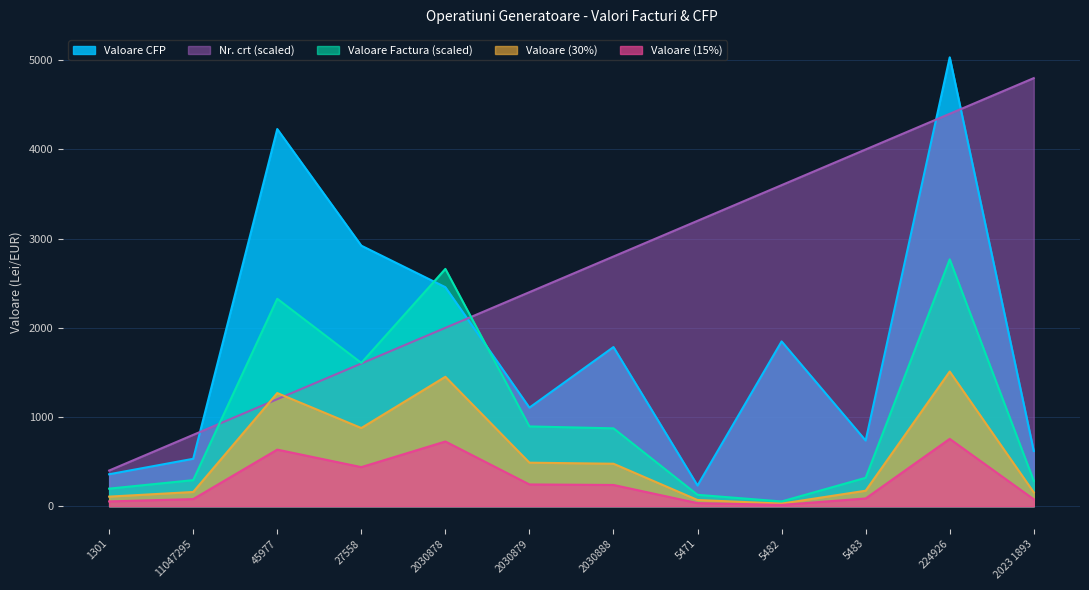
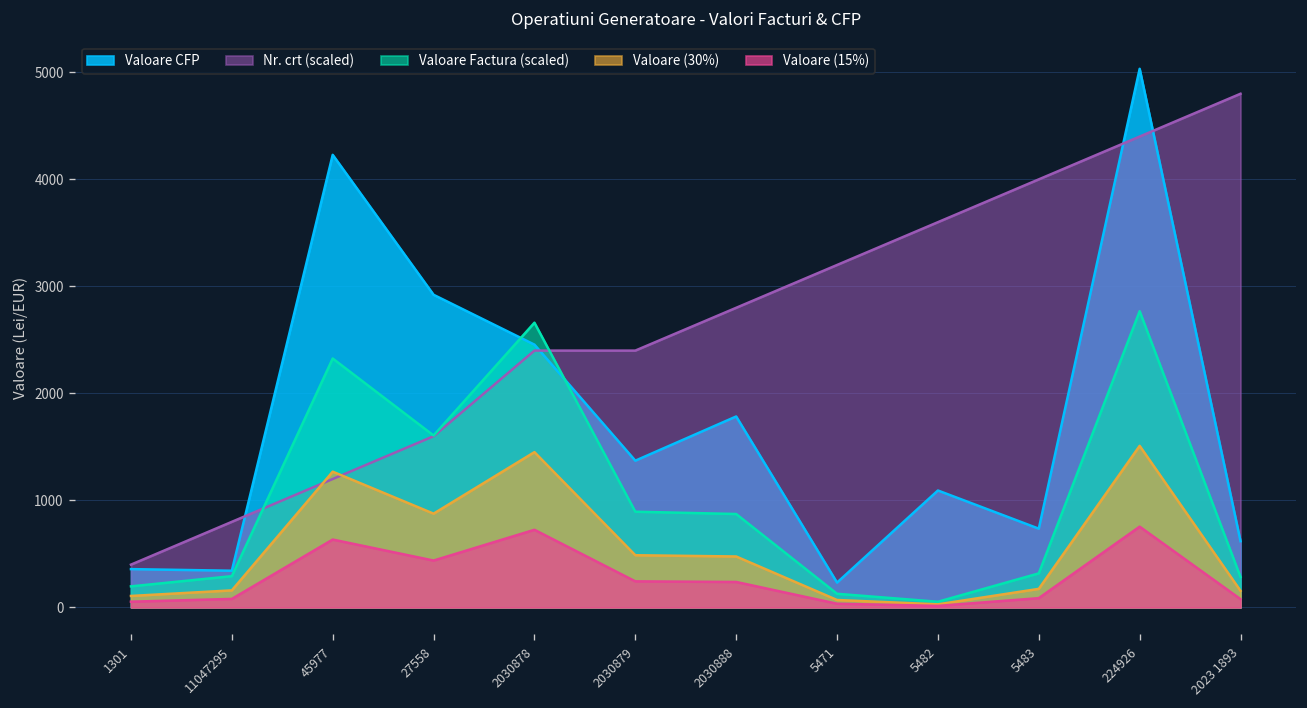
  {
    "Valoare CFP": {
      "1301": 400,
-     "11047295": 500,
+     "11047295": 300,
      "45977": 4200,
      "27558": 2900,
      "2030878": 2500,
-     "2030879": 1100,
+     "2030879": 1400,
      "2030888": 1800,
      "5471": 200,
-     "5482": 1800,
+     "5482": 1100,
      "5483": 700,
      "224926": 5000,
      "2023 1893": 600
    },
    "Nr. crt (scaled)": {
      "1301": 400,
      "11047295": 800,
      "45977": 1200,
-     "2030878": 2000,
+     "2030878": 2400,
      "2030879": 2400,
      "2030888": 2800,
      "5471": 3200,
      "5482": 3600,
      "5483": 4000,
      "224926": 4400,
      "2023 1893": 4800
    },
    "Valoare Factura (scaled)": {
      "1301": 200,
      "11047295": 300,
      "45977": 2300,
      "2030878": 2700,
      "2030879": 900,
      "2030888": 900,
      "5471": 100,
      "5483": 300,
      "224926": 2800,
      "2023 1893": 300
    },
    "Valoare (30%)": {
      "1301": 100,
      "11047295": 200,
      "45977": 1300,
      "27558": 900,
      "2030878": 1500,
      "2030879": 500,
      "2030888": 500,
      "5471": 100,
      "5483": 200,
      "224926": 1500,
      "2023 1893": 200
    },
    "Valoare (15%)": {
      "1301": 100,
      "11047295": 100,
      "45977": 600,
      "27558": 400,
      "2030878": 700,
      "2030879": 200,
      "2030888": 200,
      "5471": 0,
      "5483": 100,
      "224926": 800,
      "2023 1893": 100
    }
  }
